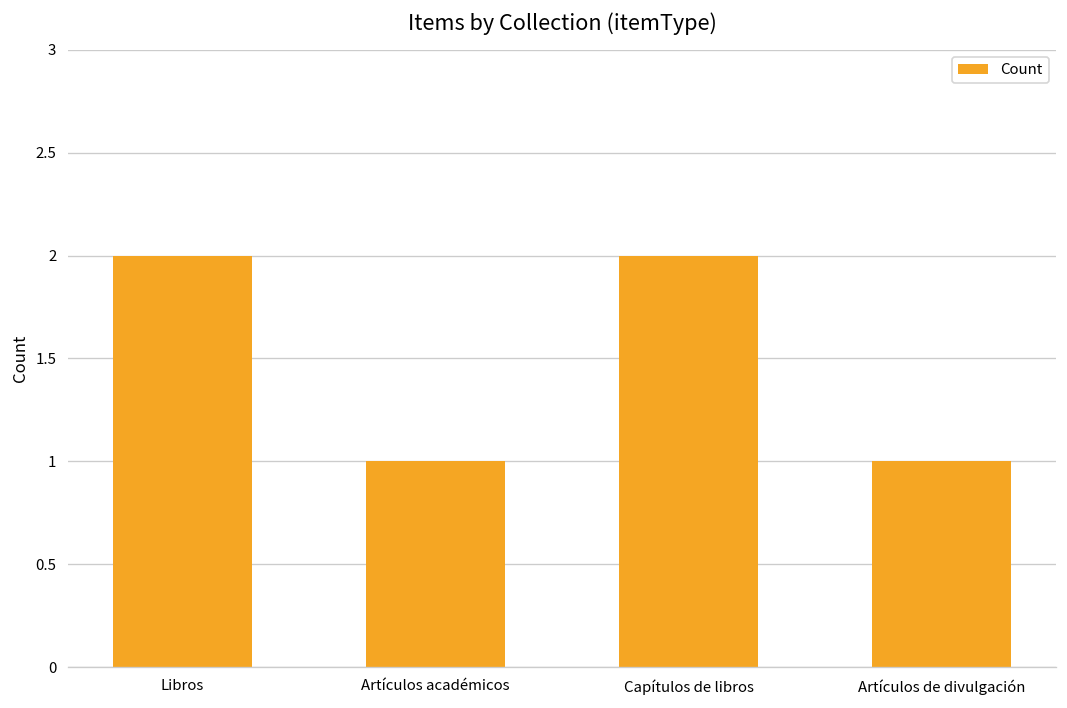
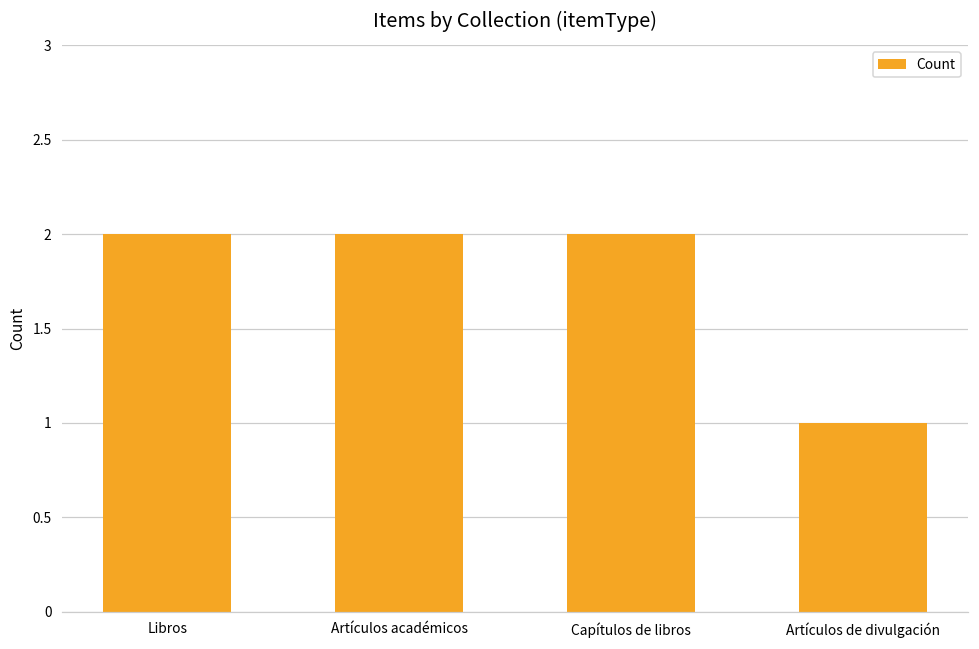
  {
    "Libros": 2,
-   "Artículos académicos": 1,
+   "Artículos académicos": 2,
    "Capítulos de libros": 2,
    "Artículos de divulgación": 1
  }
